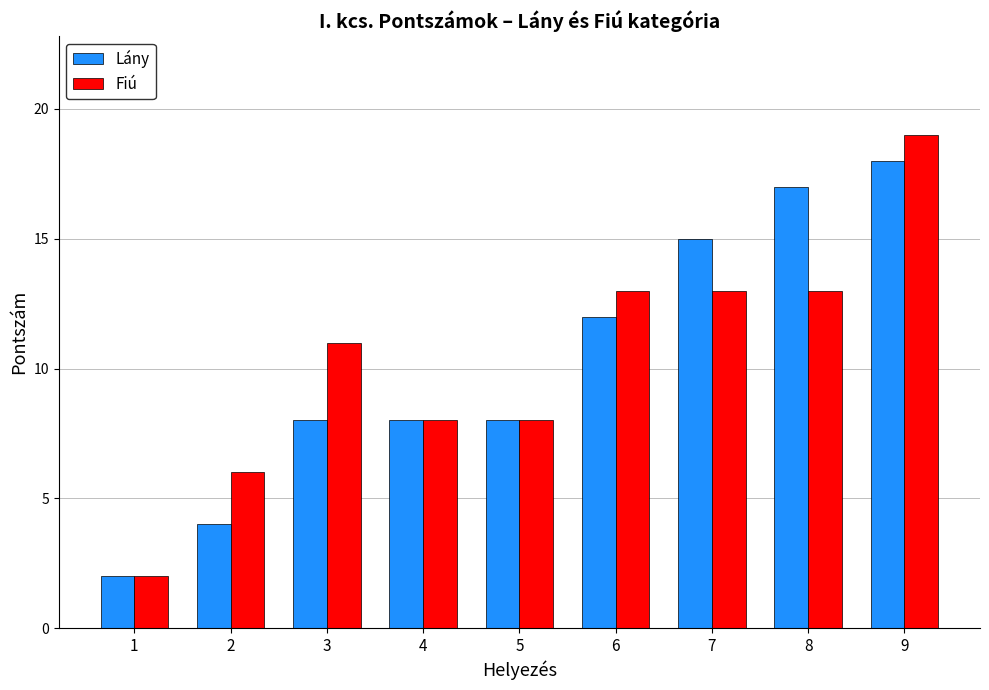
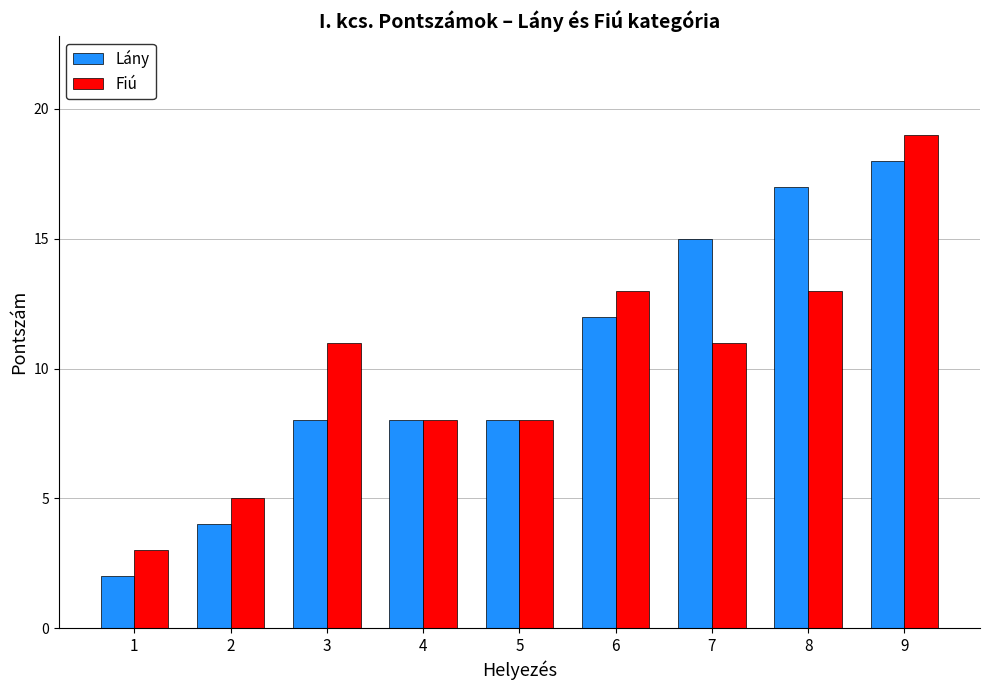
  {
    "Lány": {
      "1": 2,
      "2": 4,
      "3": 8,
      "4": 8,
      "5": 8,
      "6": 12,
      "7": 15,
      "8": 17,
      "9": 18
    },
    "Fiú": {
-     "1": 2,
-     "2": 6,
+     "1": 3,
+     "2": 5,
      "3": 11,
      "4": 8,
      "5": 8,
      "6": 13,
-     "7": 13,
+     "7": 11,
      "8": 13,
      "9": 19
    }
  }
